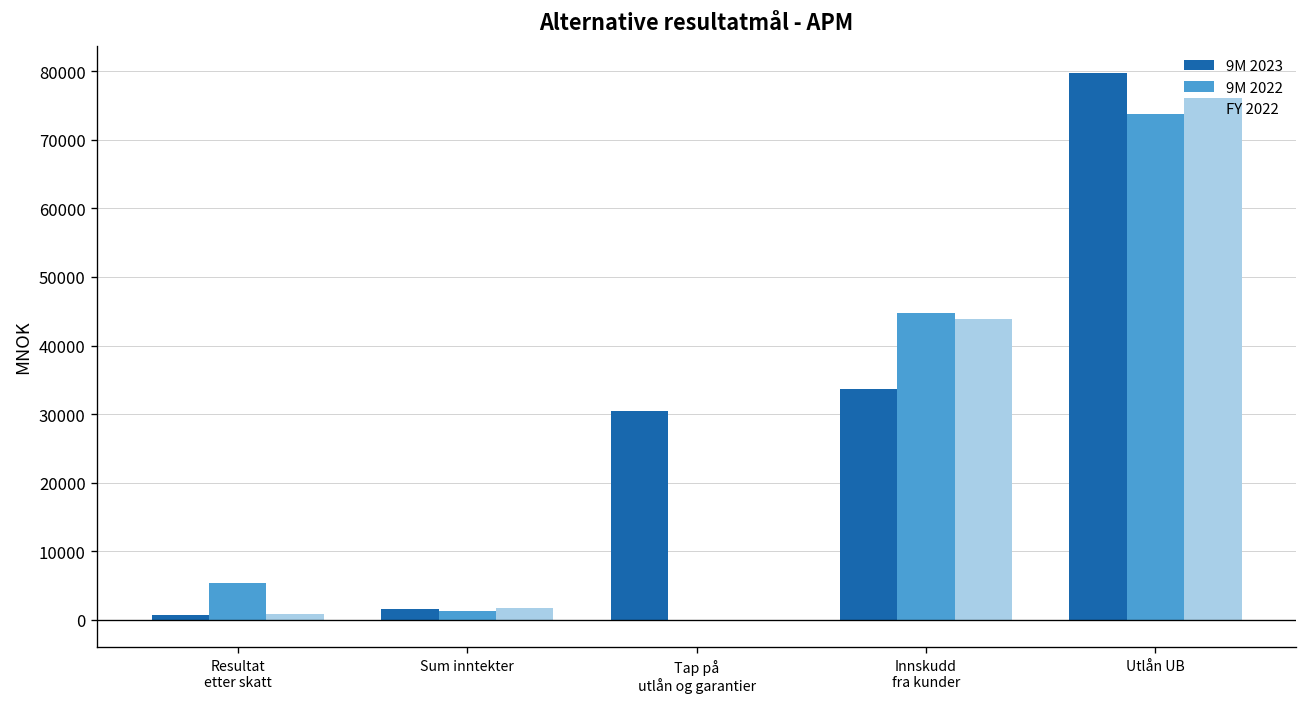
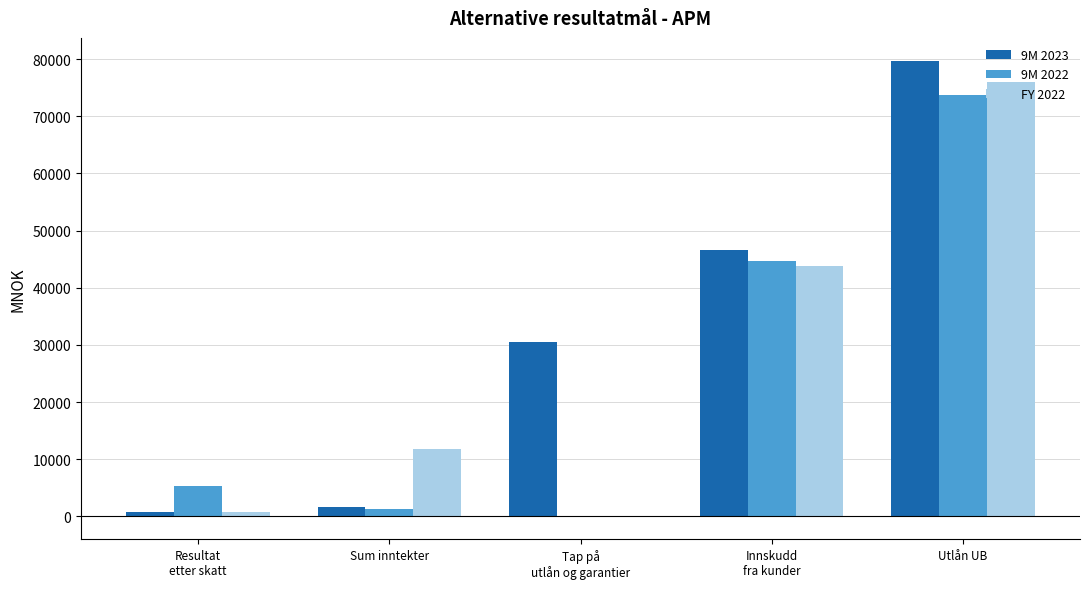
  {
    "9M 2023": {
      "Resultat etter skatt": 1000,
      "Sum inntekter": 2000,
      "Tap på utlån og garantier": 31000,
-     "Innskudd fra kunder": 34000,
+     "Innskudd fra kunder": 47000,
      "Utlån UB": 80000
    },
    "9M 2022": {
      "Resultat etter skatt": 5000,
      "Sum inntekter": 1000,
      "Innskudd fra kunder": 45000,
      "Utlån UB": 74000
    },
    "FY 2022": {
      "Resultat etter skatt": 1000,
-     "Sum inntekter": 2000,
+     "Sum inntekter": 12000,
      "Innskudd fra kunder": 44000,
      "Utlån UB": 76000
    }
  }
